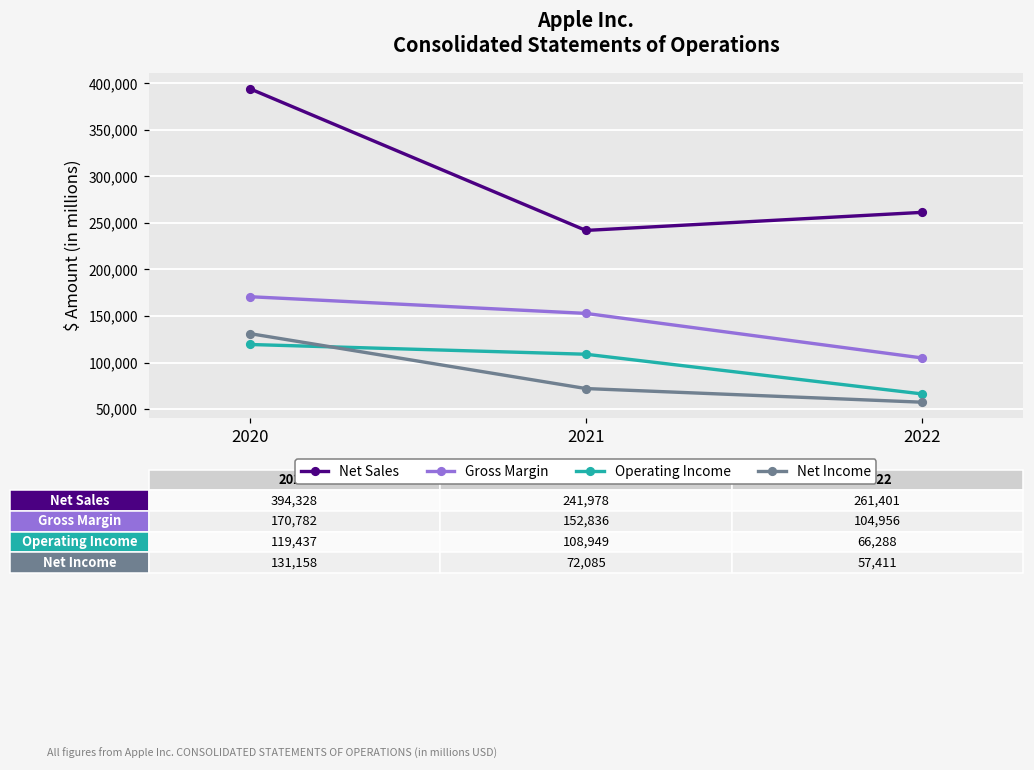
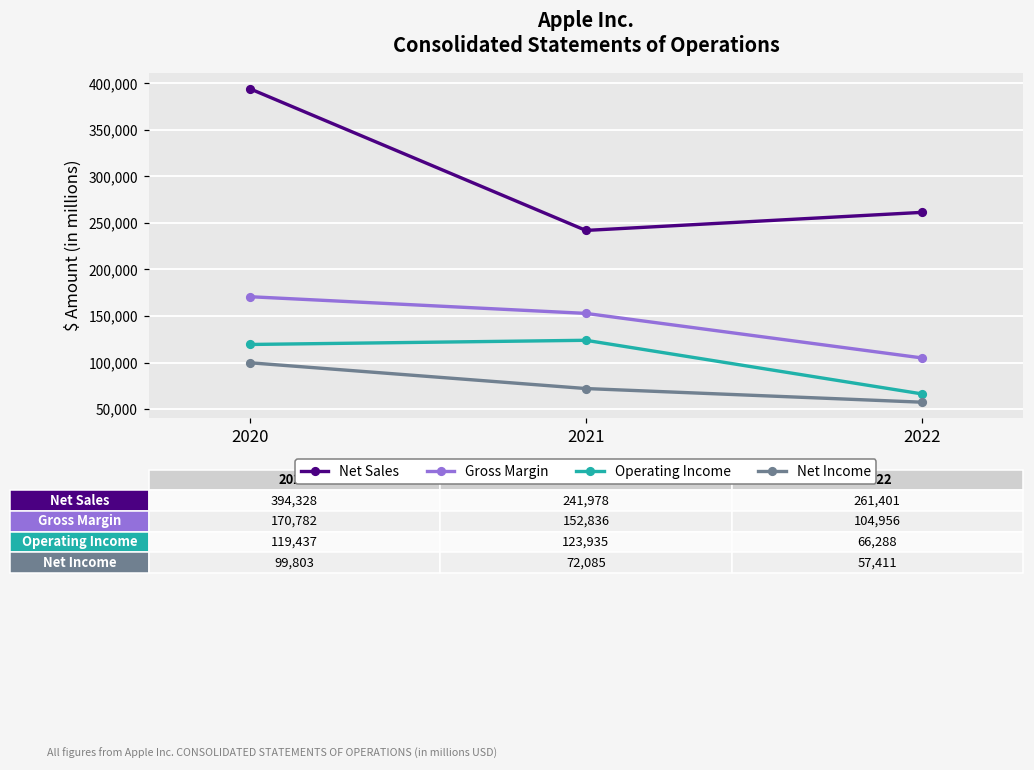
  {
    "Net Sales": {
      "2020": "390,000",
      "2021": "240,000",
      "2022": "260,000"
    },
    "Gross Margin": {
      "2020": "170,000",
      "2021": "150,000",
      "2022": "100,000"
    },
    "Operating Income": {
-     "2021": "108,949"
+     "2021": "123,935"
    },
    "Net Income": {
-     "2020": "131,158"
+     "2020": "99,803"
    }
  }
